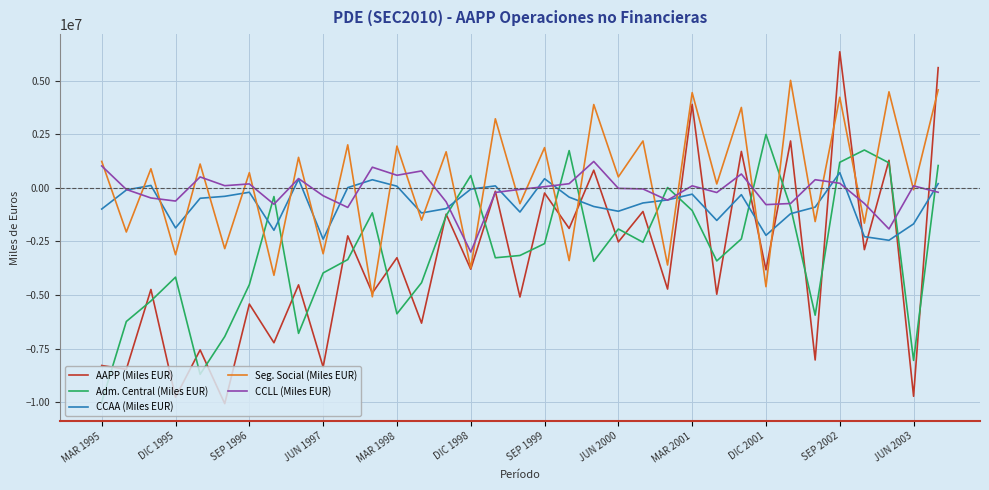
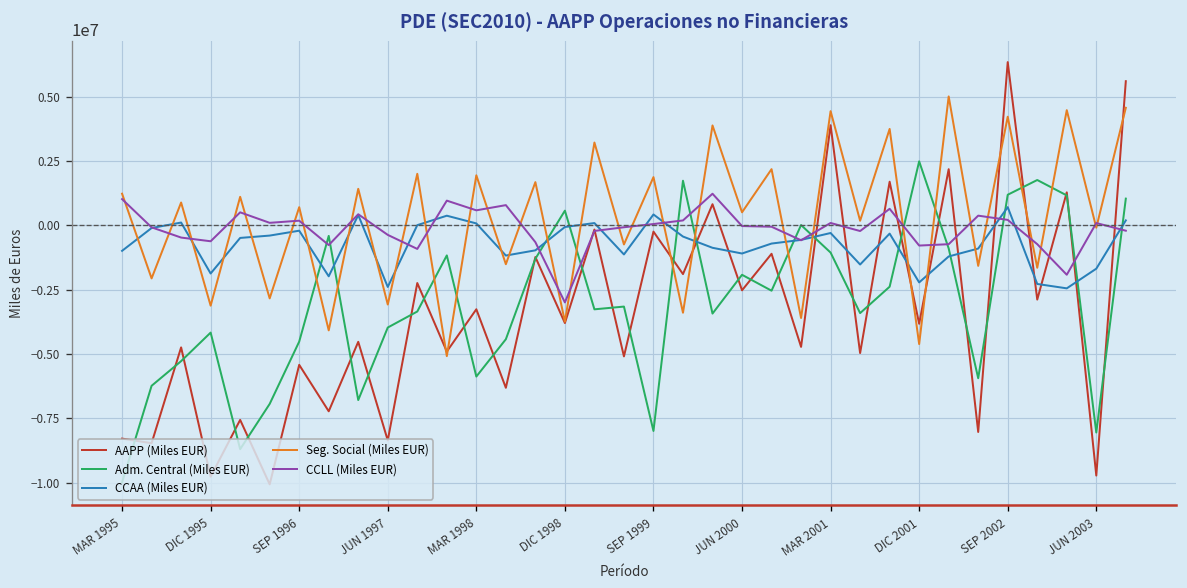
  {
    "AAPP (Miles EUR)": {
      "MAR 1995": -8300000,
      "SEP 1996": -5400000,
      "MAR 1998": -3300000,
      "SEP 1999": -200000,
      "JUN 2000": -2500000,
      "MAR 2001": 3900000,
      "DIC 2001": -3800000,
      "SEP 2002": 6400000,
      "JUN 2003": -9700000
    },
    "Adm. Central (Miles EUR)": {
      "DIC 1995": -4200000,
      "SEP 1996": -4500000,
      "JUN 1997": -4000000,
      "MAR 1998": -5900000,
      "DIC 1998": 600000,
-     "SEP 1999": -2600000,
+     "SEP 1999": -8000000,
      "JUN 2000": -1900000,
      "MAR 2001": -1100000,
      "DIC 2001": 2500000,
      "SEP 2002": 1200000,
      "JUN 2003": -8100000
    },
    "CCAA (Miles EUR)": {
      "MAR 1995": -1000000,
      "DIC 1995": -1900000,
      "SEP 1996": -200000,
      "JUN 1997": -2400000,
      "MAR 1998": 100000,
      "DIC 1998": -100000,
      "SEP 1999": 400000,
      "JUN 2000": -1100000,
      "MAR 2001": -300000,
      "DIC 2001": -2200000,
      "SEP 2002": 700000,
      "JUN 2003": -1700000
    },
    "Seg. Social (Miles EUR)": {
      "MAR 1995": 1200000,
      "DIC 1995": -3100000,
      "SEP 1996": 700000,
      "JUN 1997": -3100000,
      "MAR 1998": 2000000,
      "SEP 1999": 1900000,
      "JUN 2000": 500000,
      "MAR 2001": 4400000,
      "DIC 2001": -4600000,
      "SEP 2002": 4200000,
      "JUN 2003": -100000
    },
    "CCLL (Miles EUR)": {
      "MAR 1995": 1000000,
      "DIC 1995": -600000,
      "SEP 1996": 200000,
      "JUN 1997": -400000,
      "MAR 1998": 600000,
      "DIC 1998": -3000000,
      "SEP 1999": 100000,
      "JUN 2000": 0,
      "MAR 2001": 100000,
      "DIC 2001": -800000,
      "SEP 2002": 200000,
      "JUN 2003": 100000
    }
  }
